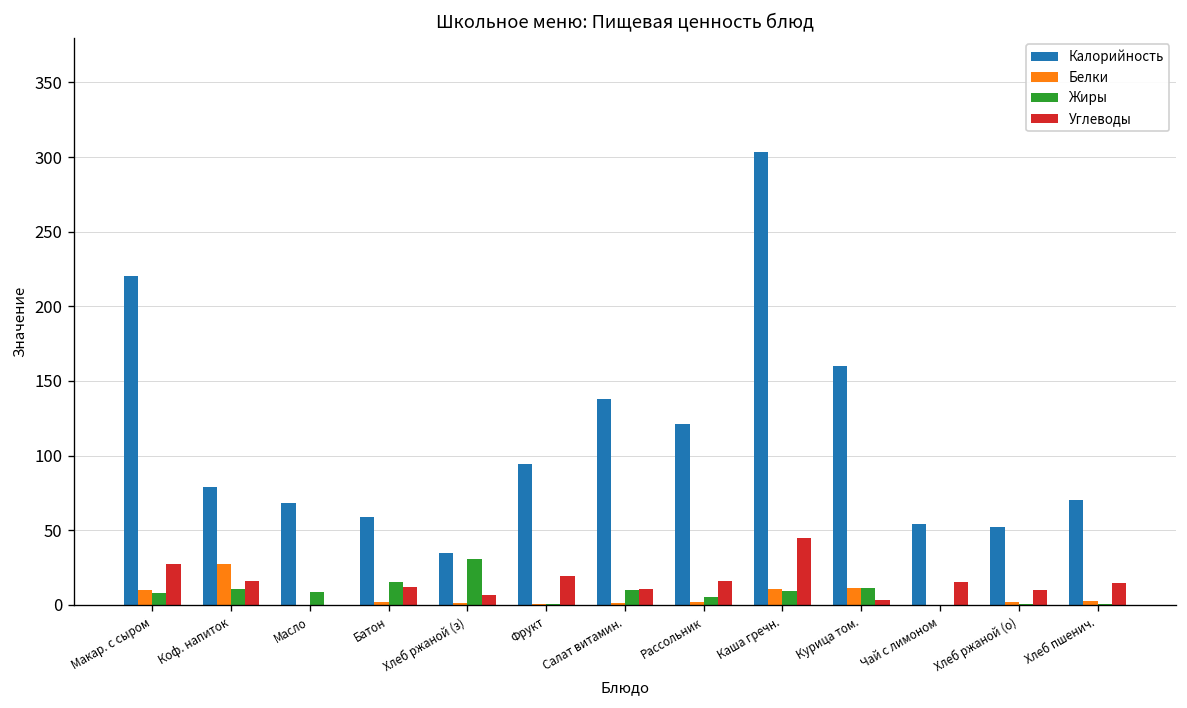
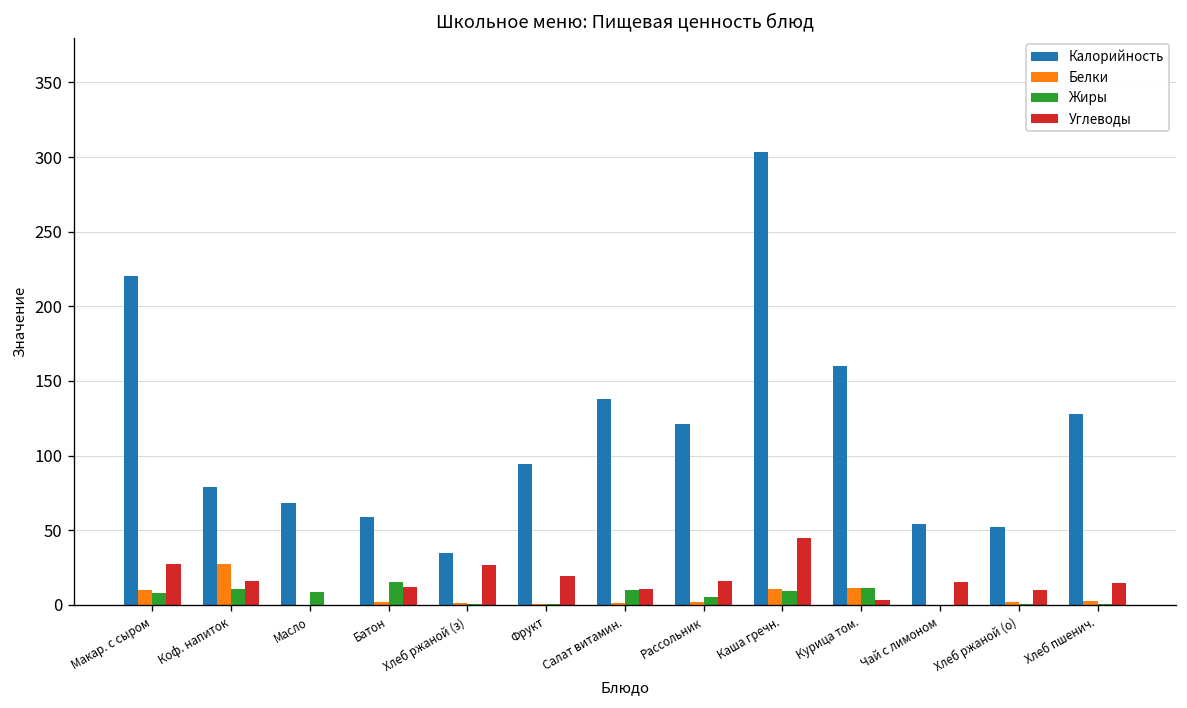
  {
    "Калорийность": {
      "Макар. с сыром": 220,
      "Коф. напиток": 79,
      "Масло": 68,
      "Батон": 59,
      "Хлеб ржаной (з)": 35,
      "Фрукт": 94,
      "Салат витамин.": 138,
      "Рассольник": 121,
      "Каша гречн.": 304,
      "Курица том.": 160,
      "Чай с лимоном": 54,
      "Хлеб ржаной (о)": 52,
-     "Хлеб пшенич.": 71
+     "Хлеб пшенич.": 128
    },
    "Белки": {
      "Макар. с сыром": 10,
      "Коф. напиток": 28,
      "Рассольник": 2,
      "Каша гречн.": 10,
      "Курица том.": 11,
      "Хлеб пшенич.": 2
    },
    "Жиры": {
      "Макар. с сыром": 8,
      "Коф. напиток": 10,
      "Масло": 8,
      "Батон": 15,
-     "Хлеб ржаной (з)": 30,
+     "Хлеб ржаной (з)": 0,
      "Салат витамин.": 10,
      "Рассольник": 5,
      "Каша гречн.": 9,
      "Курица том.": 11,
      "Чай с лимоном": 0
    },
    "Углеводы": {
      "Макар. с сыром": 27,
      "Коф. напиток": 16,
      "Батон": 12,
-     "Хлеб ржаной (з)": 7,
+     "Хлеб ржаной (з)": 27,
      "Фрукт": 20,
      "Салат витамин.": 11,
      "Рассольник": 16,
      "Каша гречн.": 45,
      "Курица том.": 3,
      "Чай с лимоном": 15,
      "Хлеб ржаной (о)": 10,
      "Хлеб пшенич.": 15
    }
  }
